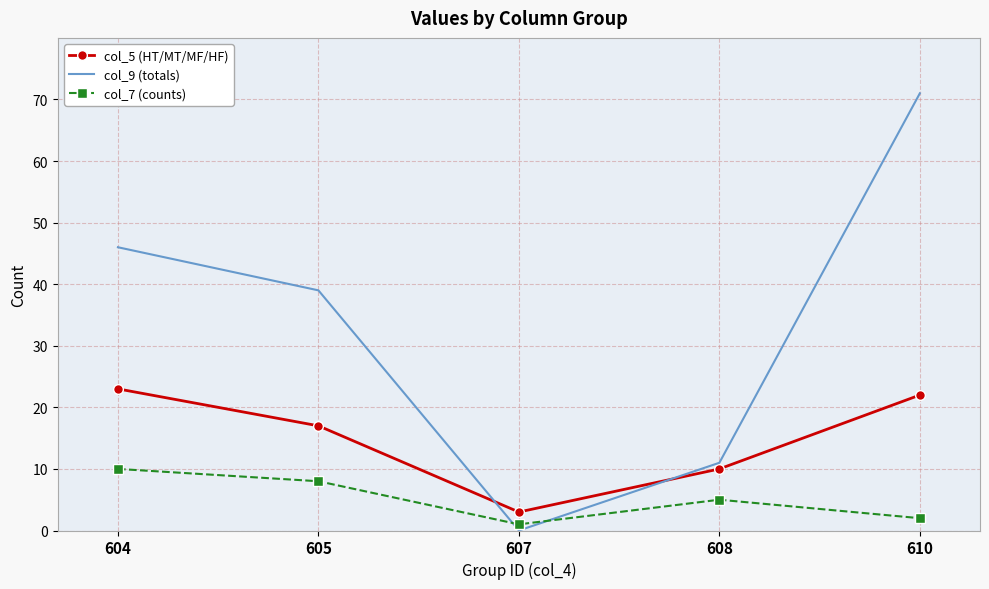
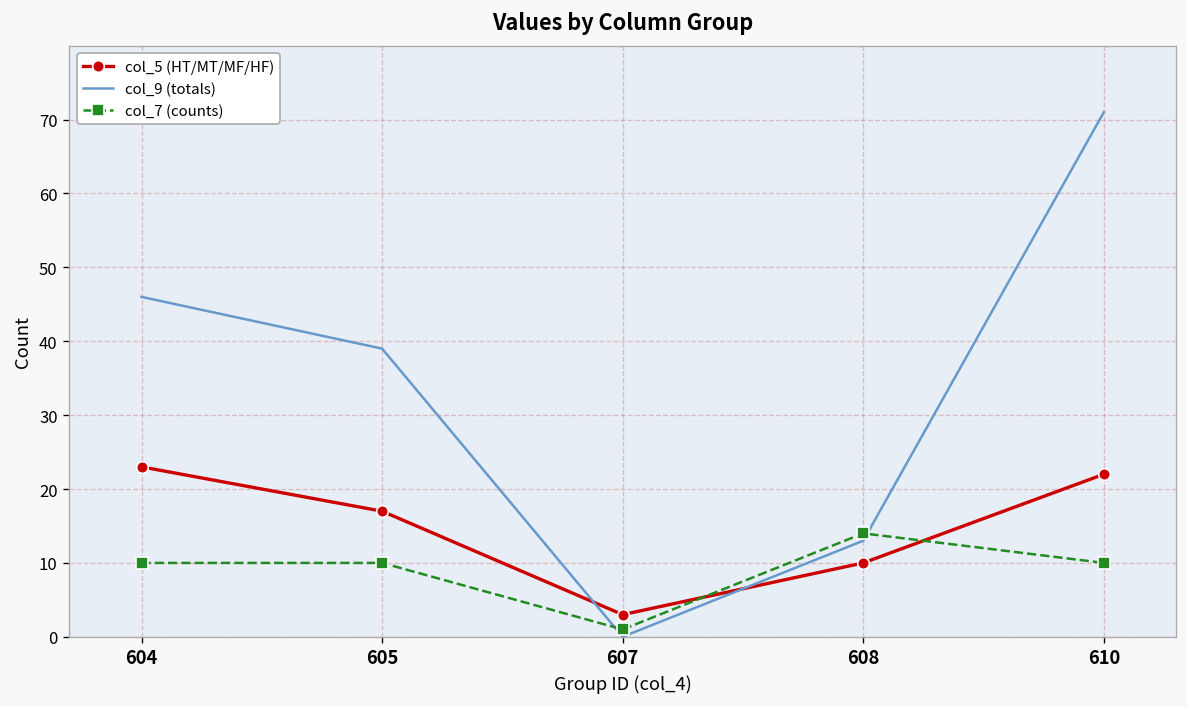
  {
    "col_5 (HT/MT/MF/HF)": {
      "604": 23,
      "605": 17,
      "607": 3,
      "608": 10,
      "610": 22
    },
    "col_9 (totals)": {
      "604": 46,
      "605": 39,
      "607": 0,
-     "608": 11,
+     "608": 13,
      "610": 71
    },
    "col_7 (counts)": {
      "604": 10,
-     "605": 8,
+     "605": 10,
      "607": 1,
-     "608": 5,
-     "610": 2
+     "608": 14,
+     "610": 10
    }
  }
